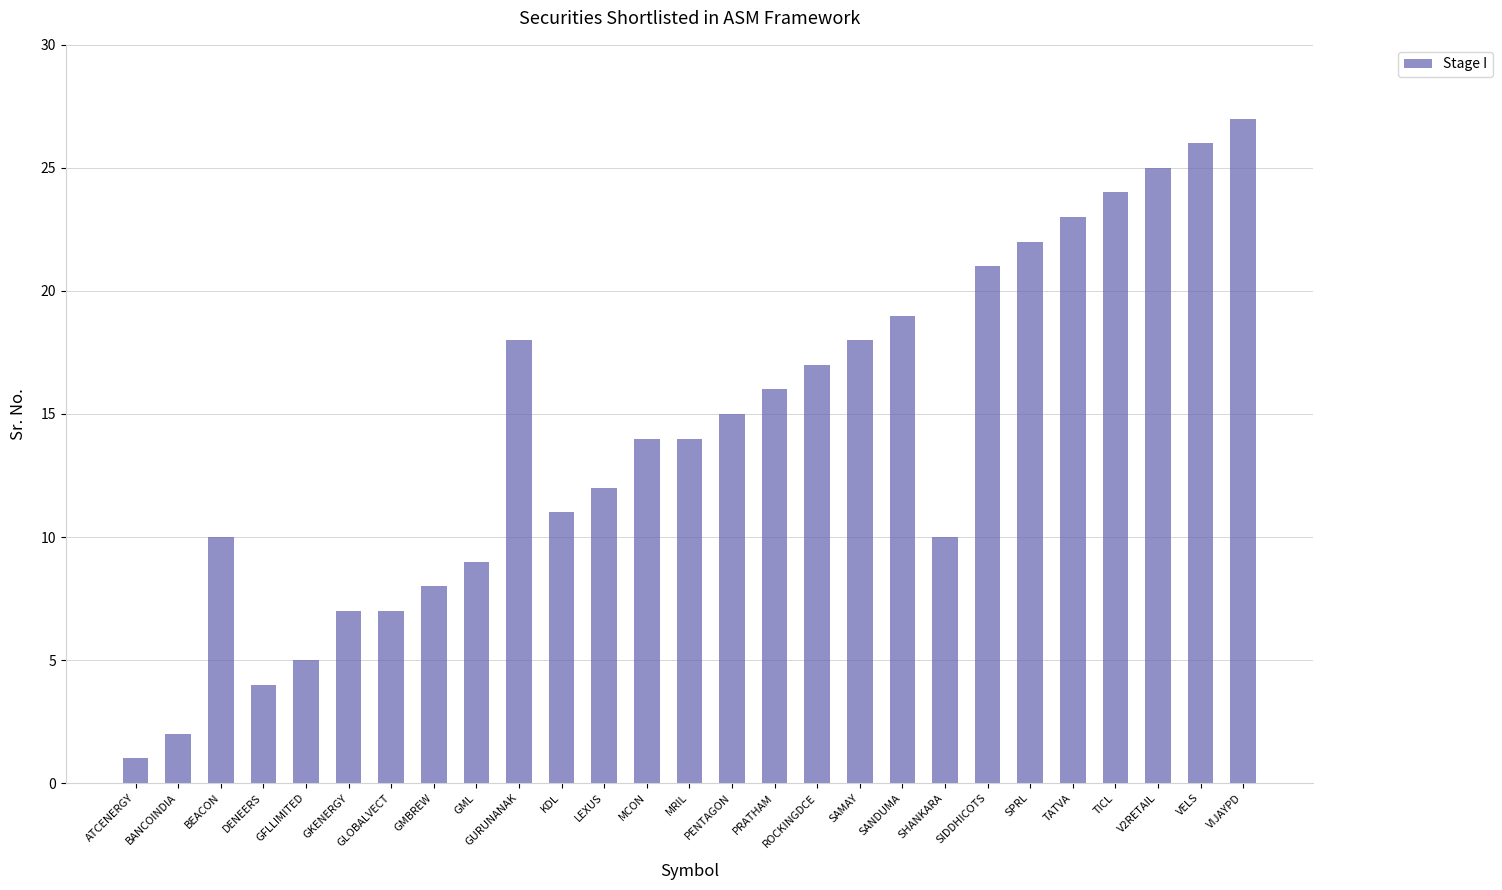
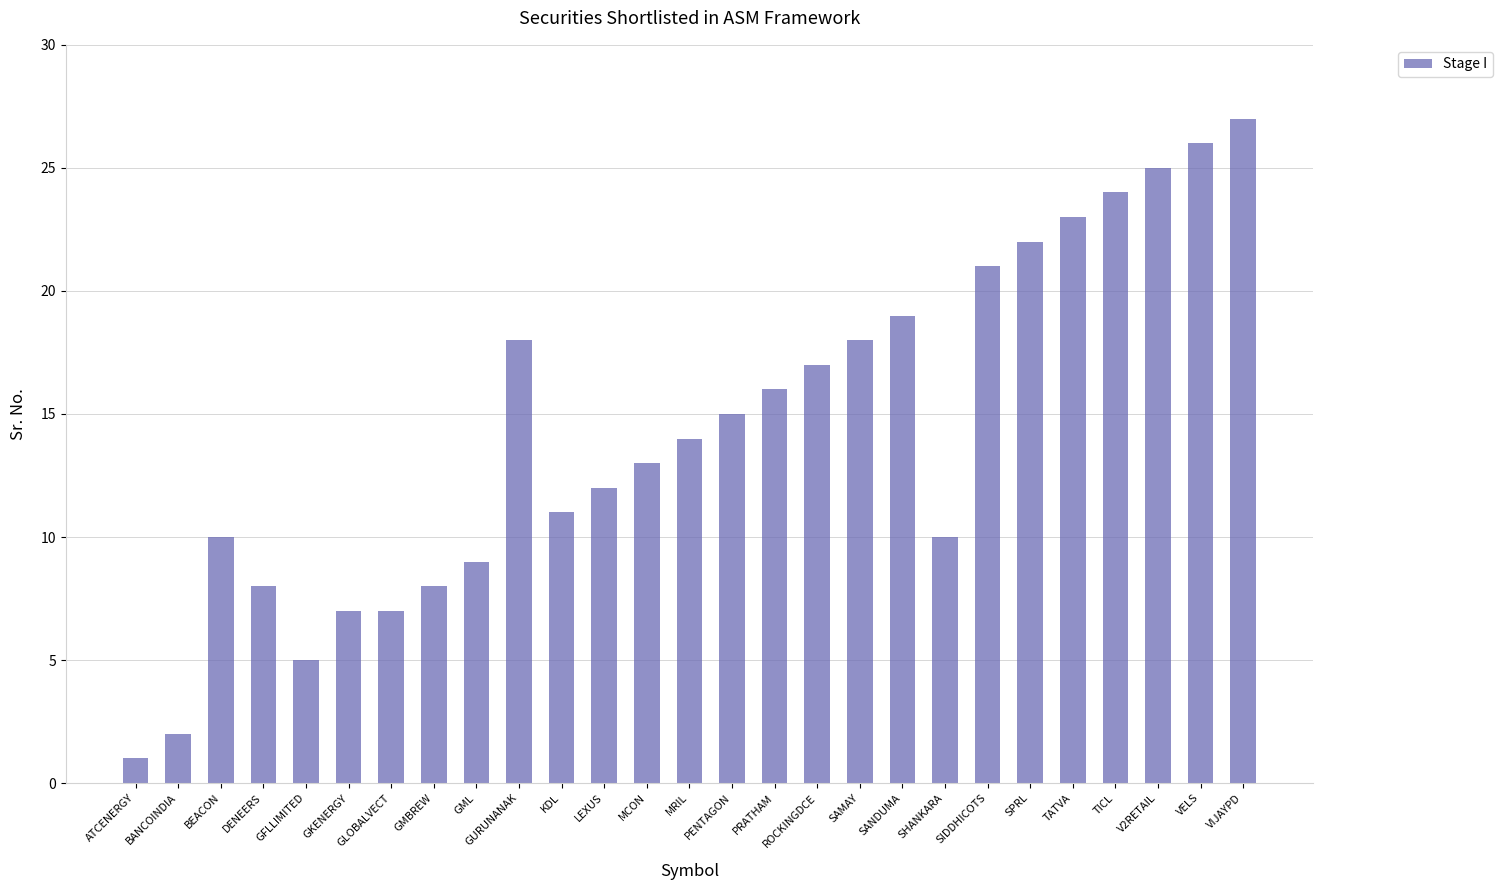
  {
    "ATCENERGY": 1,
    "BANCOINDIA": 2,
    "BEACON": 10,
-   "DENEERS": 4,
+   "DENEERS": 8,
    "GFLLIMITED": 5,
    "GKENERGY": 7,
    "GLOBALVECT": 7,
    "GMBREW": 8,
    "GML": 9,
    "GURUNANAK": 18,
    "KDL": 11,
    "LEXUS": 12,
-   "MCON": 14,
+   "MCON": 13,
    "MRIL": 14,
    "PENTAGON": 15,
    "PRATHAM": 16,
    "ROCKINGDCE": 17,
    "SAMAY": 18,
    "SANDUMA": 19,
    "SHANKARA": 10,
    "SIDDHICOTS": 21,
    "SPRL": 22,
    "TATVA": 23,
    "TICL": 24,
    "V2RETAIL": 25,
    "VELS": 26,
    "VIJAYPD": 27
  }
